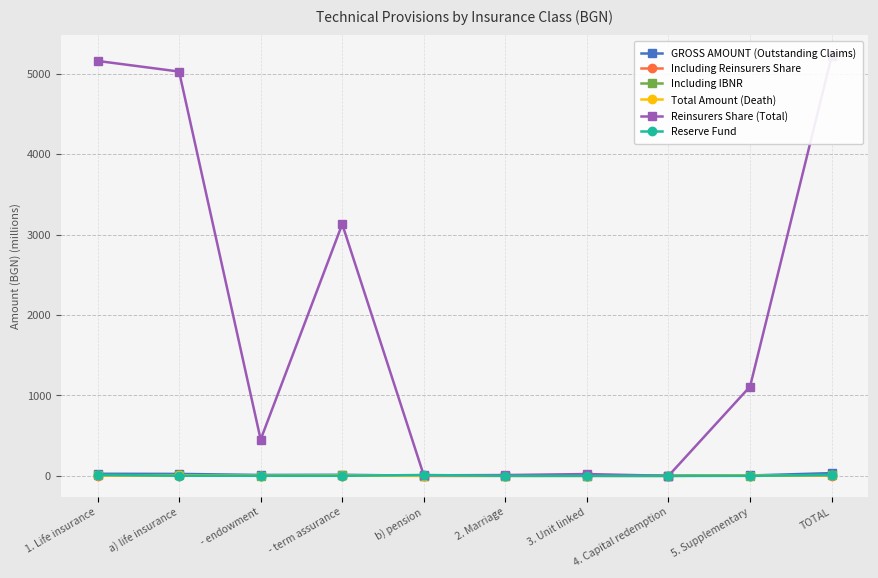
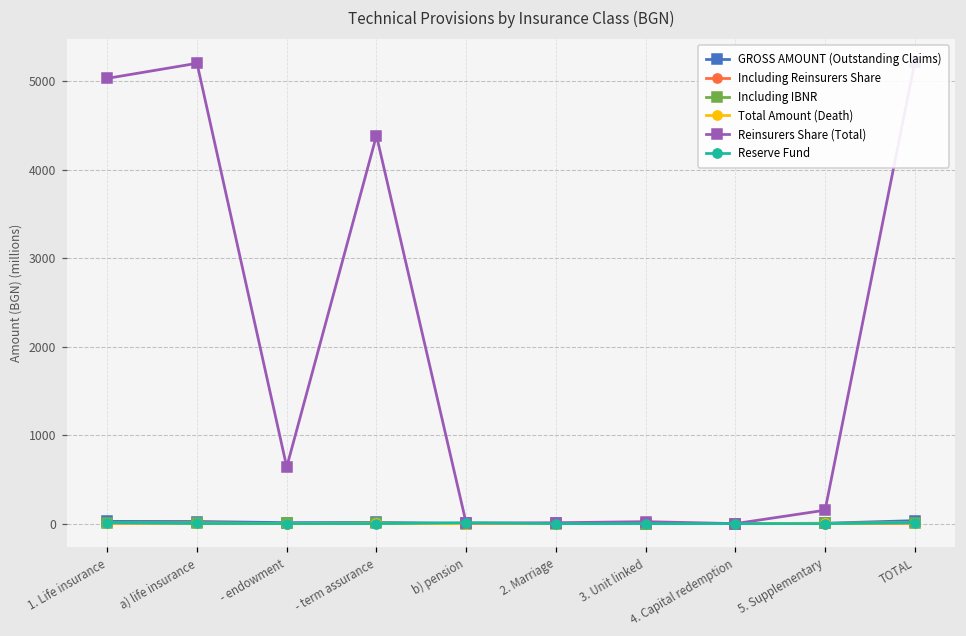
  {
    "Reinsurers Share (Total)": {
-     "1. Life insurance": 5200,
-     "a) life insurance": 5000,
-     "- endowment": 500,
-     "- term assurance": 3100,
-     "5. Supplementary": 1100
+     "1. Life insurance": 5000,
+     "a) life insurance": 5200,
+     "- endowment": 600,
+     "- term assurance": 4400,
+     "5. Supplementary": 200
    }
  }
